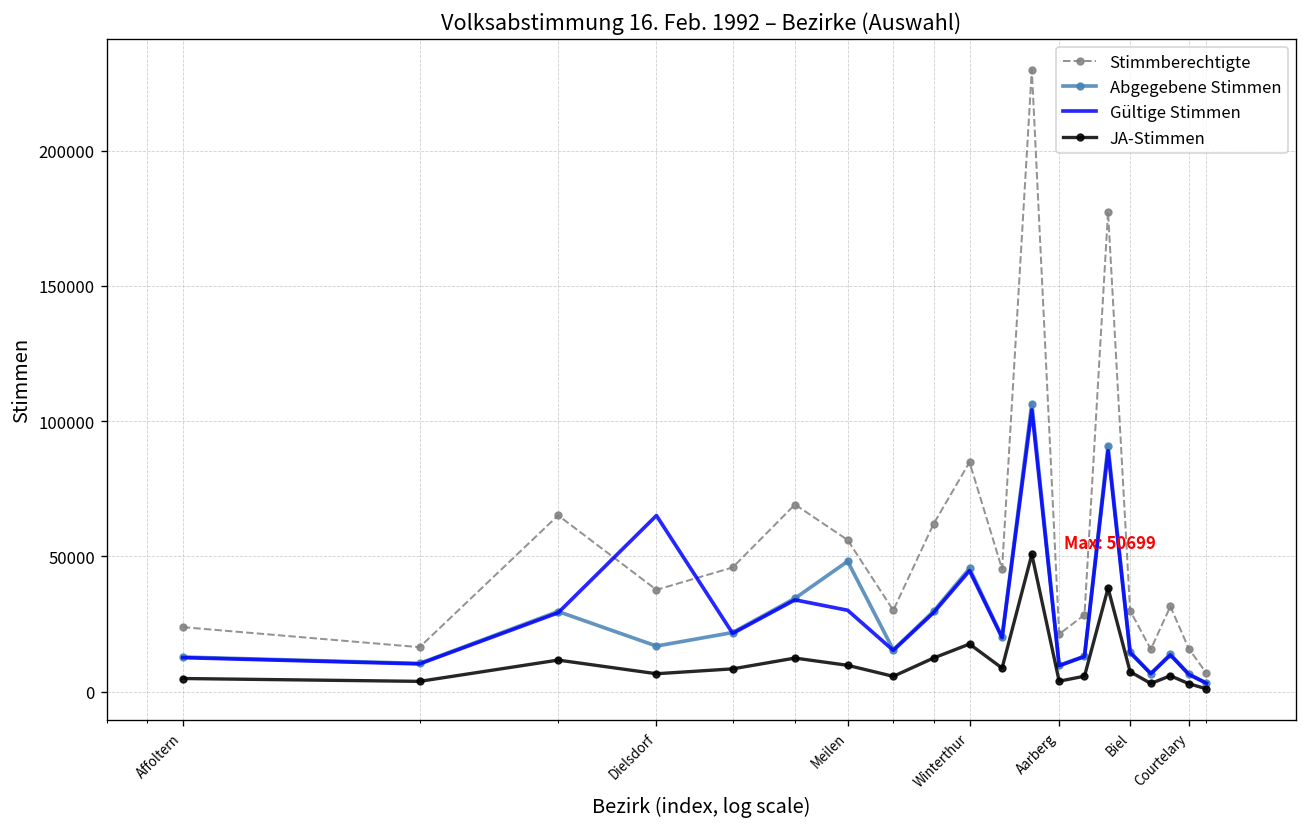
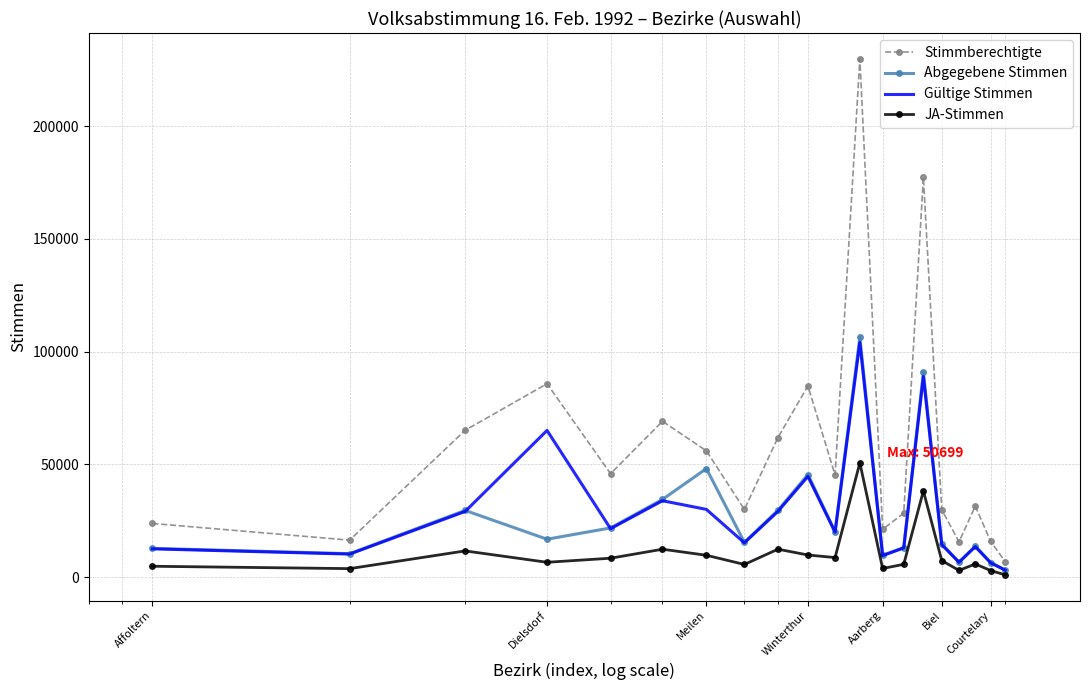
  {
    "Stimmberechtigte": {
      "Affoltern": 24000,
-     "Dielsdorf": 38000,
+     "Dielsdorf": 86000,
      "Meilen": 56000,
      "Winterthur": 85000,
      "Aarberg": 21000,
      "Biel": 30000,
      "Courtelary": 16000
    },
    "Abgegebene Stimmen": {
      "Dielsdorf": 17000,
      "Meilen": 48000
    },
    "Gültige Stimmen": {
      "Dielsdorf": 65000,
      "Meilen": 30000
    },
    "JA-Stimmen": {
      "Affoltern": 5000,
      "Dielsdorf": 7000,
      "Meilen": 10000,
-     "Winterthur": 18000,
+     "Winterthur": 10000,
      "Aarberg": 4000,
      "Biel": 7000,
      "Courtelary": 3000
    }
  }
